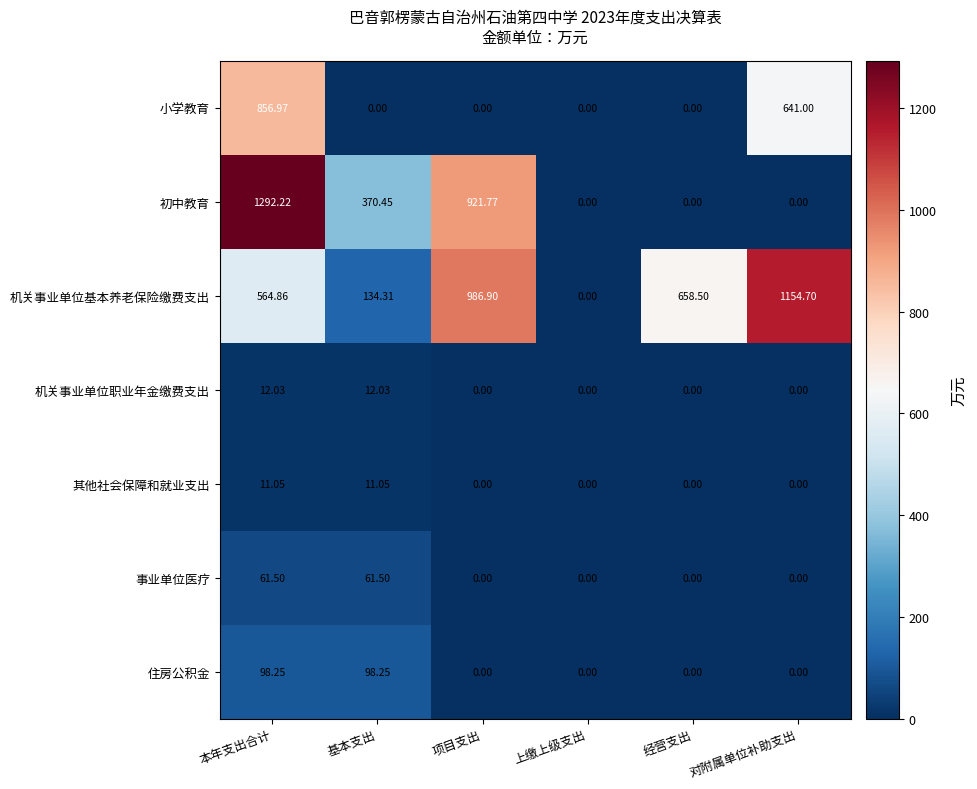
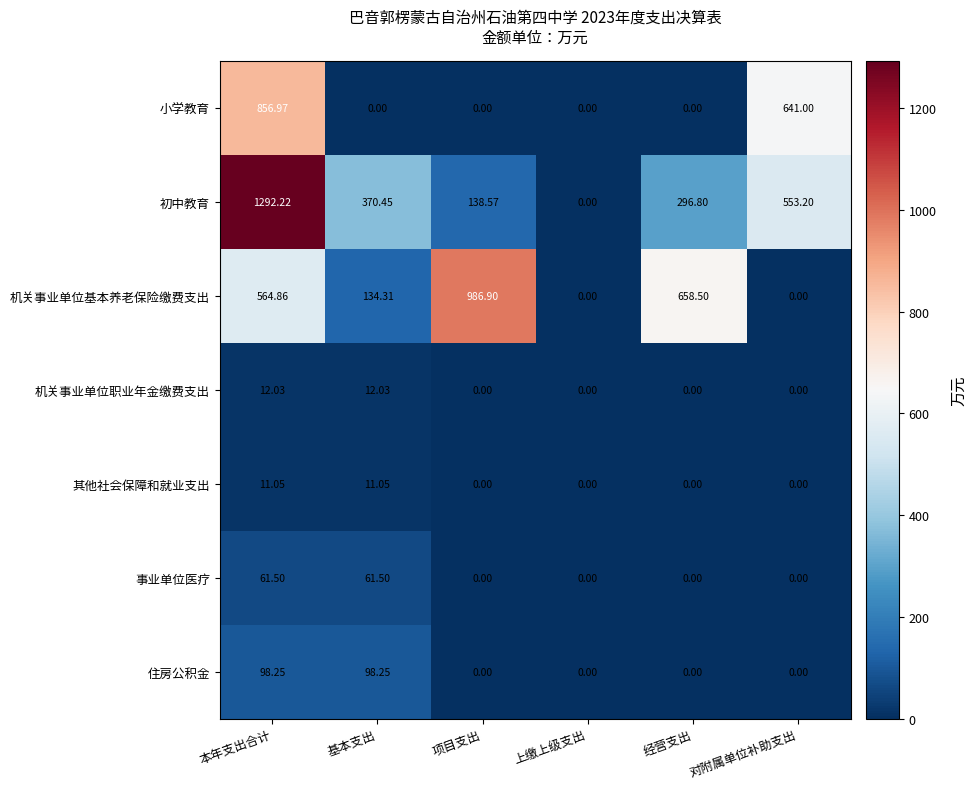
  {
    "小学教育": {
      "本年支出合计": 856.97,
      "基本支出": 0.00,
      "项目支出": 0.00,
      "上缴上级支出": 0.00,
      "经营支出": 0.00,
      "对附属单位补助支出": 641.00
    },
    "初中教育": {
      "本年支出合计": 1292.22,
      "基本支出": 370.45,
-     "项目支出": 921.77,
+     "项目支出": 138.57,
      "上缴上级支出": 0.00,
-     "经营支出": 0.00,
-     "对附属单位补助支出": 0.00
+     "经营支出": 296.80,
+     "对附属单位补助支出": 553.20
    },
    "机关事业单位基本养老保险缴费支出": {
      "本年支出合计": 564.86,
      "基本支出": 134.31,
      "项目支出": 986.90,
      "上缴上级支出": 0.00,
      "经营支出": 658.50,
-     "对附属单位补助支出": 1154.70
+     "对附属单位补助支出": 0.00
    },
    "机关事业单位职业年金缴费支出": {
      "本年支出合计": 12.03,
      "基本支出": 12.03,
      "项目支出": 0.00,
      "上缴上级支出": 0.00,
      "经营支出": 0.00,
      "对附属单位补助支出": 0.00
    },
    "其他社会保障和就业支出": {
      "本年支出合计": 11.05,
      "基本支出": 11.05,
      "项目支出": 0.00,
      "上缴上级支出": 0.00,
      "经营支出": 0.00,
      "对附属单位补助支出": 0.00
    },
    "事业单位医疗": {
      "本年支出合计": 61.50,
      "基本支出": 61.50,
      "项目支出": 0.00,
      "上缴上级支出": 0.00,
      "经营支出": 0.00,
      "对附属单位补助支出": 0.00
    },
    "住房公积金": {
      "本年支出合计": 98.25,
      "基本支出": 98.25,
      "项目支出": 0.00,
      "上缴上级支出": 0.00,
      "经营支出": 0.00,
      "对附属单位补助支出": 0.00
    }
  }
